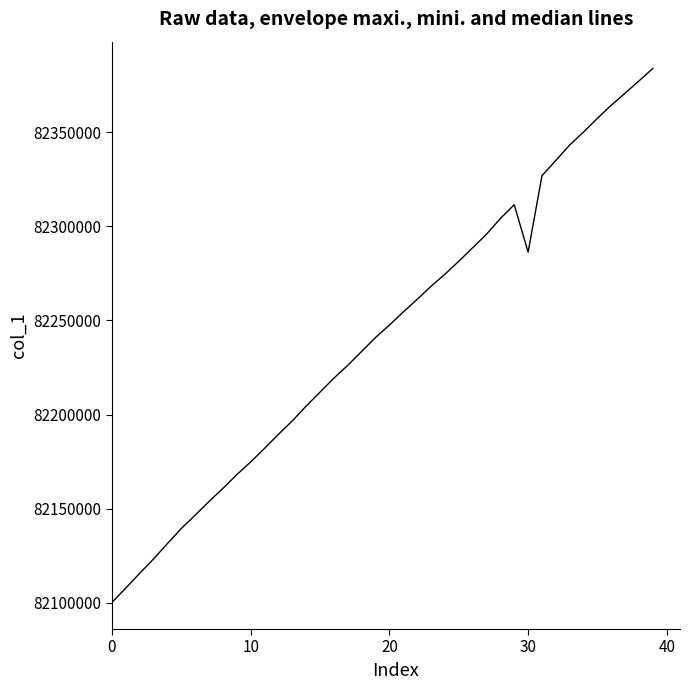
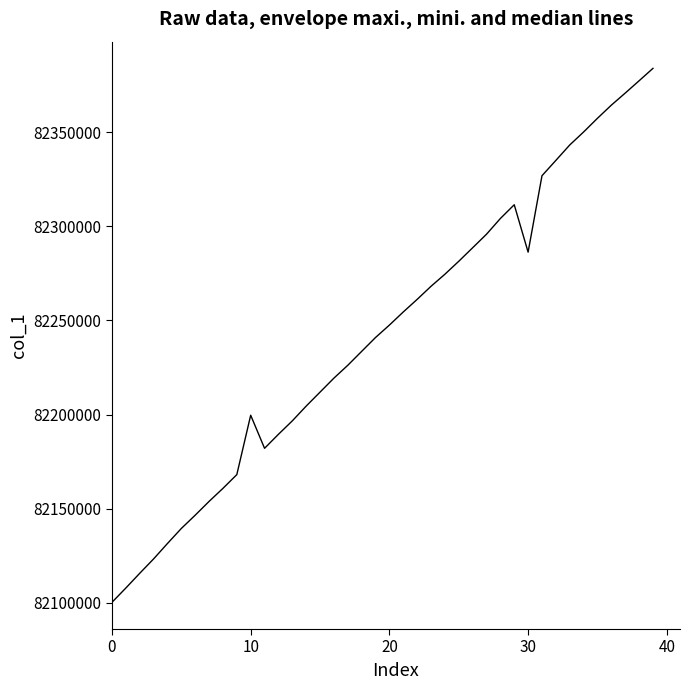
  {
    "0": 82100000,
-   "10": 82175000,
+   "10": 82200000,
    "20": 82248000,
    "30": 82286000
  }
